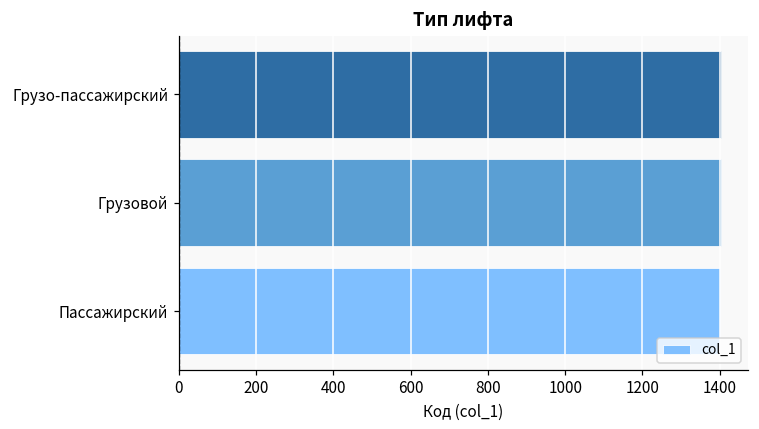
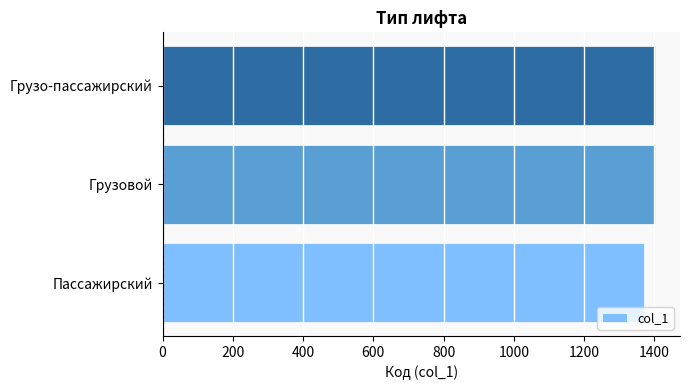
  {
    "Грузо-пассажирский": 1400,
    "Грузовой": 1400,
-   "Пассажирский": 1400
+   "Пассажирский": 1370
  }
